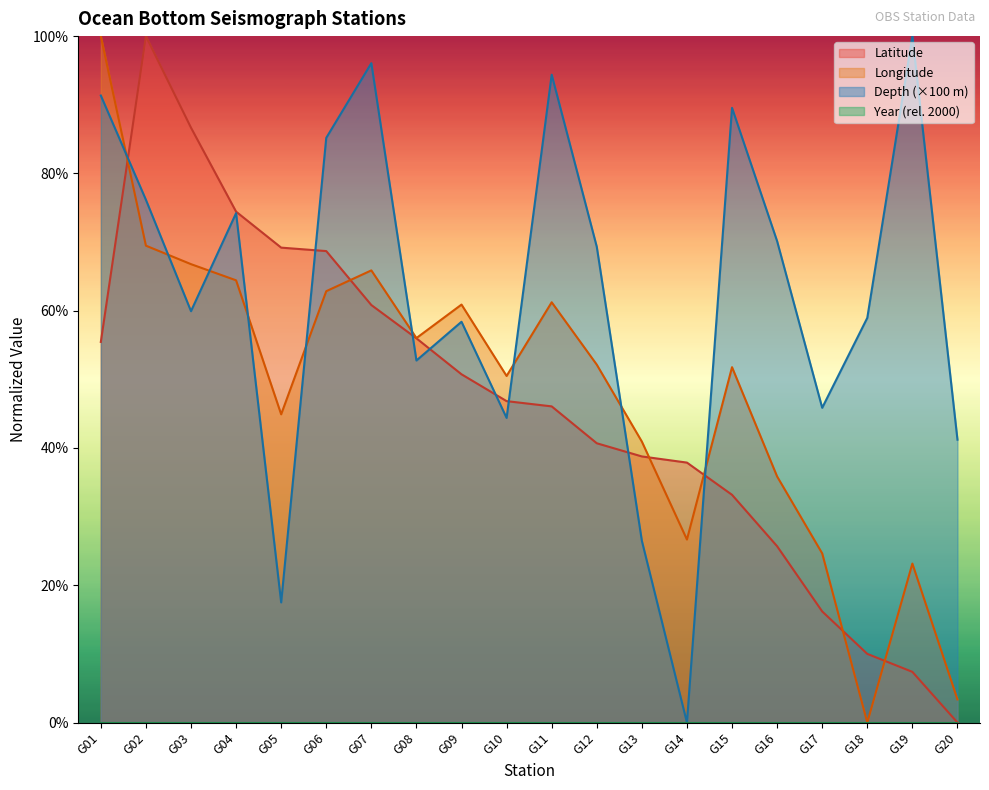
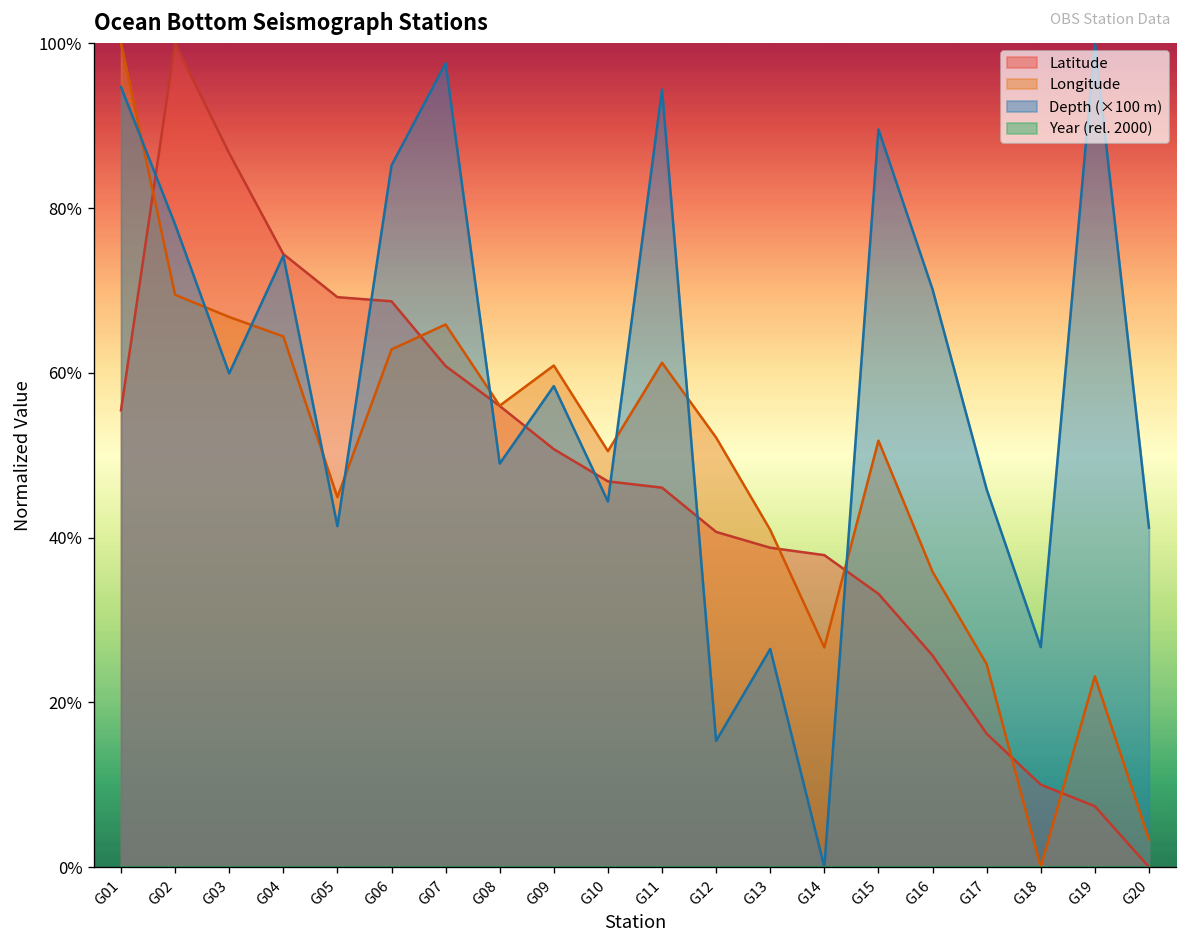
  {
    "Depth (×100 m)": {
-     "G01": "91%",
-     "G02": "76%",
+     "G01": "95%",
+     "G02": "78%",
      "G03": "60%",
-     "G05": "17%",
+     "G05": "41%",
      "G06": "85%",
-     "G07": "96%",
-     "G08": "53%",
+     "G07": "98%",
+     "G08": "49%",
      "G09": "58%",
      "G10": "44%",
      "G11": "94%",
-     "G12": "69%",
+     "G12": "15%",
      "G13": "26%",
      "G15": "90%",
      "G16": "70%",
      "G17": "46%",
-     "G18": "59%",
+     "G18": "27%",
      "G19": "100%",
      "G20": "41%"
    },
    "Year (rel. 2000)": {
      "G01": "0%",
      "G02": "0%",
      "G03": "0%",
      "G04": "0%",
      "G05": "0%",
      "G06": "0%",
      "G07": "0%",
      "G08": "0%",
      "G09": "0%",
      "G10": "0%",
      "G11": "0%",
      "G12": "0%",
      "G13": "0%",
      "G15": "0%",
      "G16": "0%",
      "G17": "0%",
      "G19": "0%"
    }
  }
